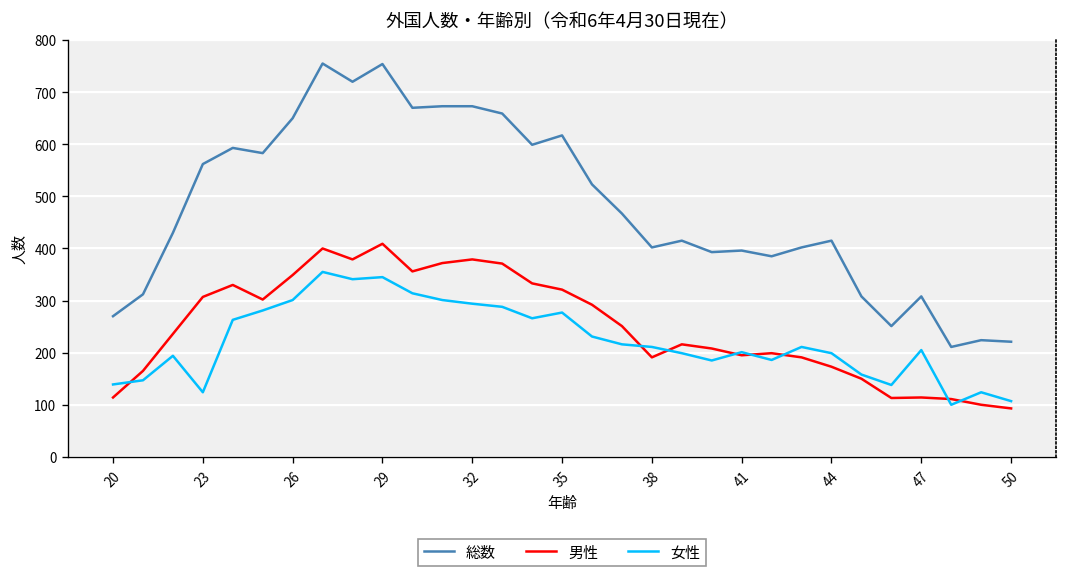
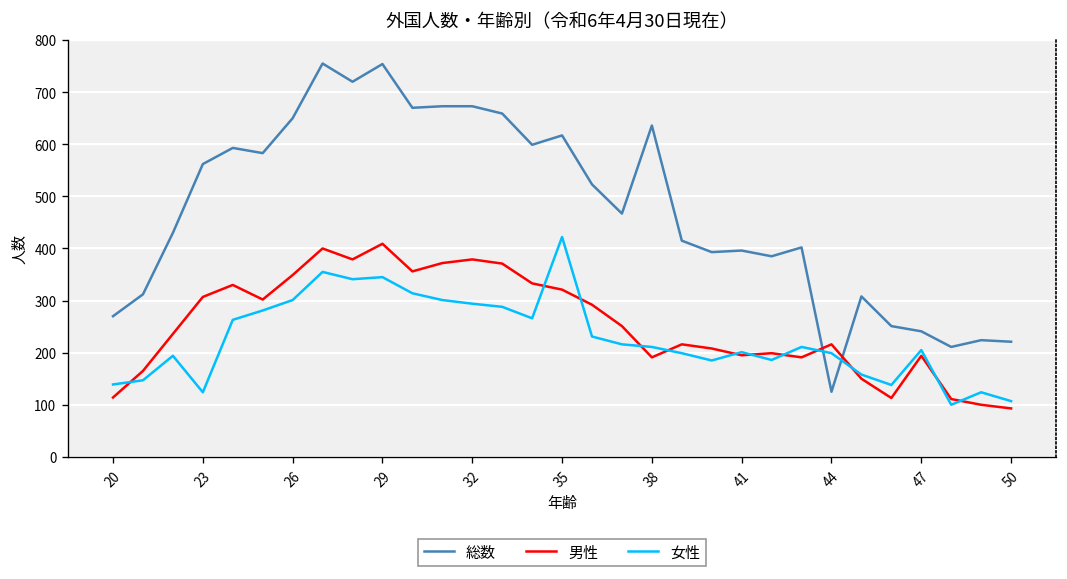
  {
    "総数": {
      "20": 270,
      "23": 560,
      "26": 650,
      "29": 750,
      "32": 670,
      "35": 620,
-     "38": 400,
+     "38": 640,
      "41": 400,
-     "44": 420,
-     "47": 310,
+     "44": 130,
+     "47": 240,
      "50": 220
    },
    "男性": {
      "20": 110,
      "23": 310,
      "26": 350,
      "29": 410,
      "32": 380,
      "35": 320,
      "38": 190,
      "41": 200,
-     "44": 170,
-     "47": 110,
+     "44": 220,
+     "47": 190,
      "50": 90
    },
    "女性": {
      "20": 140,
      "23": 120,
      "26": 300,
      "29": 350,
      "32": 290,
-     "35": 280,
+     "35": 420,
      "38": 210,
      "41": 200,
      "44": 200,
      "47": 210,
      "50": 110
    }
  }
